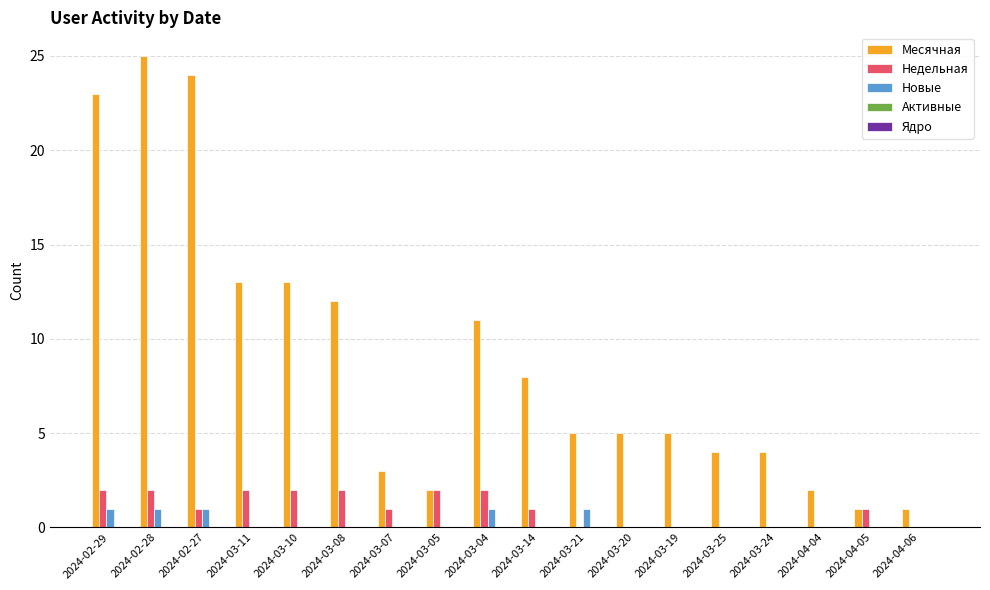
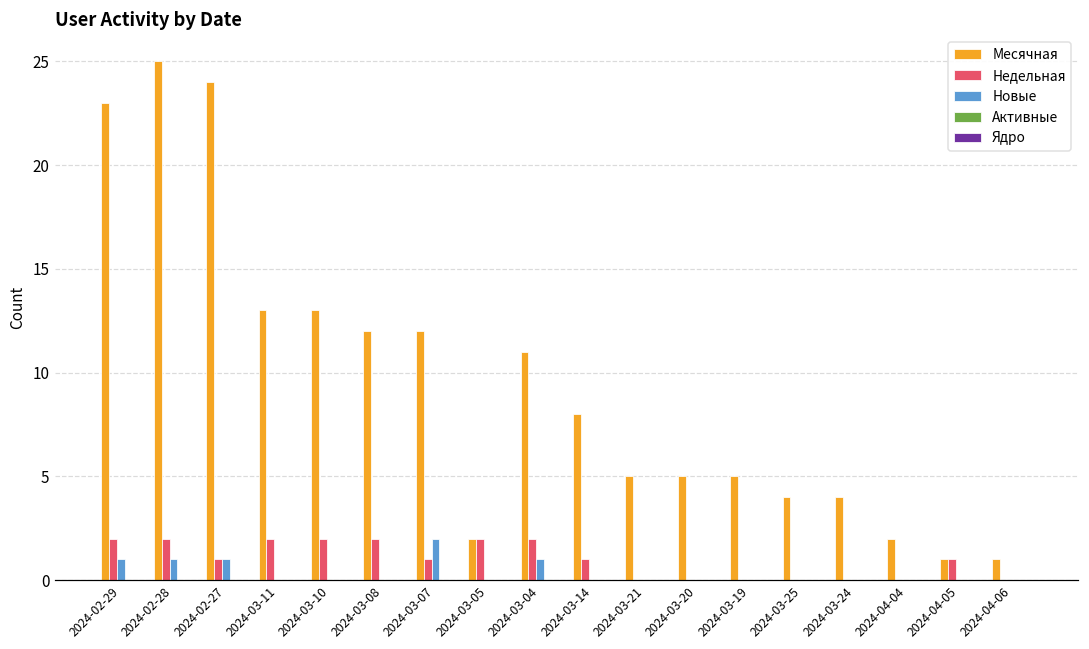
  {
    "Месячная": {
      "2024-02-29": 23,
      "2024-02-28": 25,
      "2024-02-27": 24,
      "2024-03-11": 13,
      "2024-03-10": 13,
      "2024-03-08": 12,
-     "2024-03-07": 3,
+     "2024-03-07": 12,
      "2024-03-05": 2,
      "2024-03-04": 11,
      "2024-03-14": 8,
      "2024-03-21": 5,
      "2024-03-20": 5,
      "2024-03-19": 5,
      "2024-03-25": 4,
      "2024-03-24": 4,
      "2024-04-04": 2,
      "2024-04-05": 1,
      "2024-04-06": 1
    },
    "Недельная": {
      "2024-02-29": 2,
      "2024-02-28": 2,
      "2024-02-27": 1,
      "2024-03-11": 2,
      "2024-03-10": 2,
      "2024-03-08": 2,
      "2024-03-07": 1,
      "2024-03-05": 2,
      "2024-03-04": 2,
      "2024-03-14": 1,
      "2024-03-21": 0,
      "2024-03-20": 0,
      "2024-03-19": 0,
      "2024-03-25": 0,
      "2024-03-24": 0,
      "2024-04-04": 0,
      "2024-04-05": 1,
      "2024-04-06": 0
    },
    "Новые": {
      "2024-02-29": 1,
      "2024-02-28": 1,
      "2024-02-27": 1,
      "2024-03-11": 0,
      "2024-03-10": 0,
      "2024-03-08": 0,
-     "2024-03-07": 0,
+     "2024-03-07": 2,
      "2024-03-05": 0,
      "2024-03-04": 1,
      "2024-03-14": 0,
-     "2024-03-21": 1,
+     "2024-03-21": 0,
      "2024-03-20": 0,
      "2024-03-19": 0,
      "2024-03-25": 0,
      "2024-03-24": 0,
      "2024-04-04": 0,
      "2024-04-05": 0,
      "2024-04-06": 0
    },
    "Активные": {
      "2024-02-29": 0,
      "2024-02-28": 0,
      "2024-02-27": 0,
      "2024-03-11": 0,
      "2024-03-10": 0,
      "2024-03-08": 0,
      "2024-03-07": 0,
      "2024-03-05": 0,
      "2024-03-04": 0,
      "2024-03-14": 0,
      "2024-03-21": 0,
      "2024-03-20": 0,
      "2024-03-19": 0,
      "2024-03-25": 0,
      "2024-03-24": 0,
      "2024-04-04": 0,
      "2024-04-05": 0,
      "2024-04-06": 0
    },
    "Ядро": {
      "2024-02-29": 0,
      "2024-02-28": 0,
      "2024-02-27": 0,
      "2024-03-11": 0,
      "2024-03-10": 0,
      "2024-03-08": 0,
      "2024-03-07": 0,
      "2024-03-05": 0,
      "2024-03-04": 0,
      "2024-03-14": 0,
      "2024-03-21": 0,
      "2024-03-20": 0,
      "2024-03-19": 0,
      "2024-03-25": 0,
      "2024-03-24": 0,
      "2024-04-04": 0,
      "2024-04-05": 0,
      "2024-04-06": 0
    }
  }
